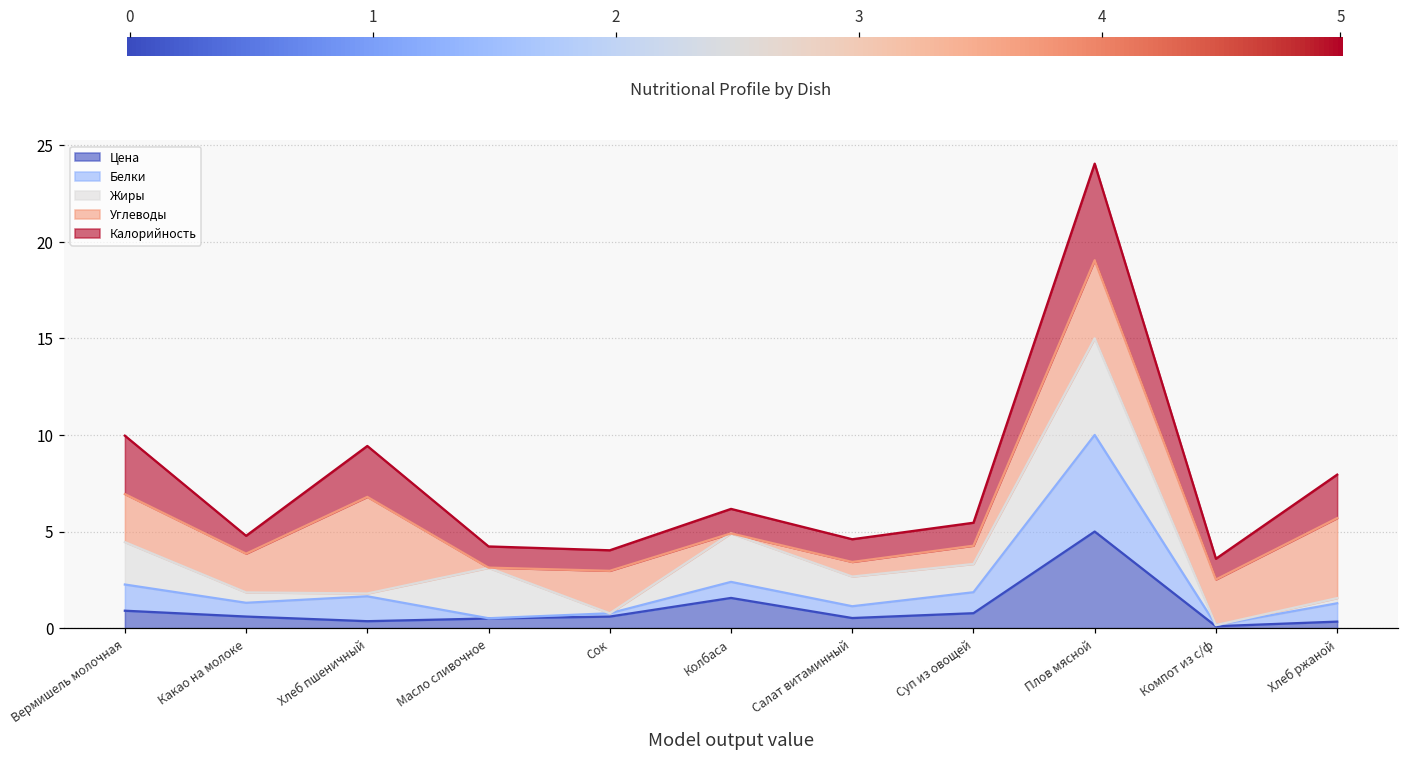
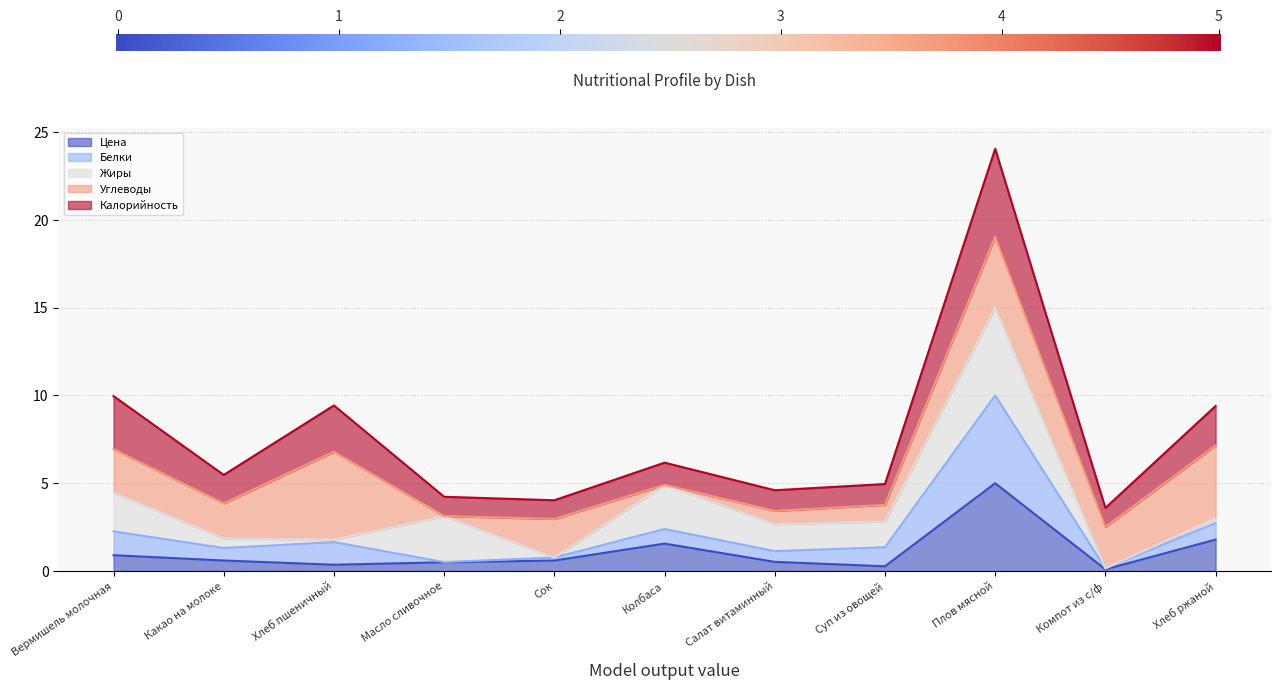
  {
    "Цена": {
      "Вермишель молочная": 0.9,
      "Какао на молоке": 0.6,
      "Хлеб пшеничный": 0.4,
      "Сок": 0.6,
      "Колбаса": 1.6,
      "Салат витаминный": 0.5,
-     "Суп из овощей": 0.8,
+     "Суп из овощей": 0.3,
      "Плов мясной": 5.0,
-     "Хлеб ржаной": 0.3
+     "Хлеб ржаной": 1.8
    },
    "Белки": {
      "Вермишель молочная": 1.4,
      "Какао на молоке": 0.7,
      "Колбаса": 0.8,
      "Салат витаминный": 0.6,
      "Суп из овощей": 1.1,
      "Плов мясной": 5.0,
      "Хлеб ржаной": 0.9
    },
    "Жиры": {
      "Вермишель молочная": 2.2,
      "Какао на молоке": 0.5,
      "Салат витаминный": 1.5,
      "Суп из овощей": 1.5,
      "Плов мясной": 5.0,
      "Хлеб ржаной": 0.3
    },
    "Углеводы": {
      "Вермишель молочная": 2.5,
      "Какао на молоке": 2.0,
      "Хлеб пшеничный": 5.0,
      "Сок": 2.2,
      "Салат витаминный": 0.8,
      "Суп из овощей": 0.9,
      "Плов мясной": 4.0,
      "Компот из с/ф": 2.4,
      "Хлеб ржаной": 4.1
    },
    "Калорийность": {
      "Вермишель молочная": 3.0,
-     "Какао на молоке": 0.9,
+     "Какао на молоке": 1.6,
      "Хлеб пшеничный": 2.6,
      "Масло сливочное": 1.1,
      "Сок": 1.1,
      "Колбаса": 1.3,
      "Салат витаминный": 1.2,
      "Суп из овощей": 1.2,
      "Плов мясной": 5.0,
      "Компот из с/ф": 1.1,
      "Хлеб ржаной": 2.3
    }
  }
